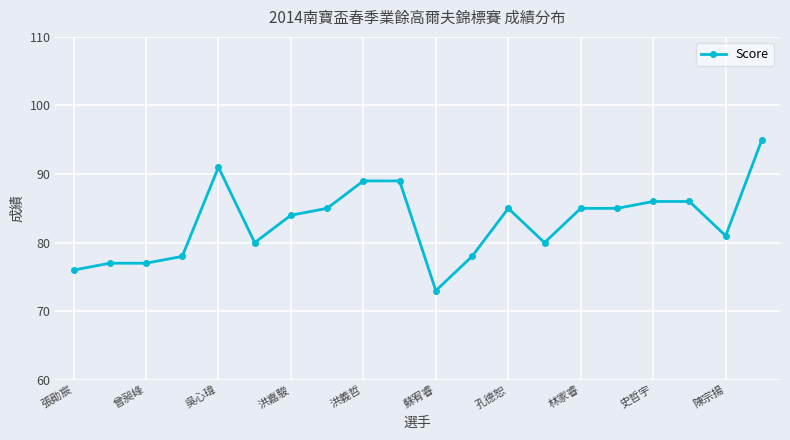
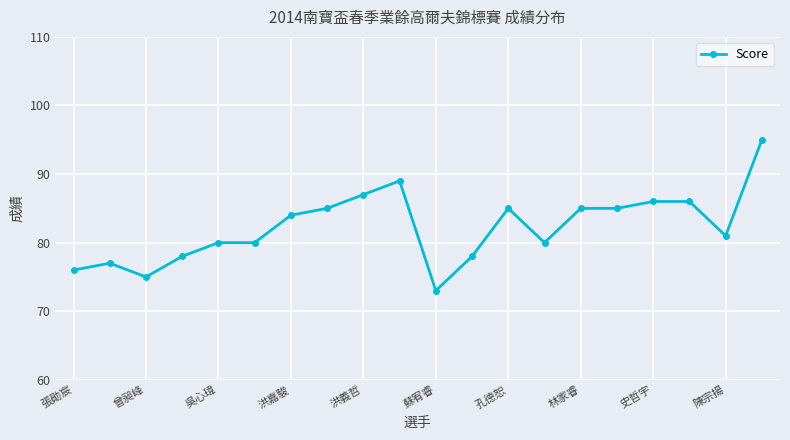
  {
    "張勛宸": 76,
-   "曾昶峰": 77,
-   "吳心瑋": 91,
+   "曾昶峰": 75,
+   "吳心瑋": 80,
    "洪嘉駿": 84,
-   "洪義哲": 89,
+   "洪義哲": 87,
    "蘇宥睿": 73,
    "孔德恕": 85,
    "林家睿": 85,
    "史哲宇": 86,
    "陳宗揚": 81
  }
